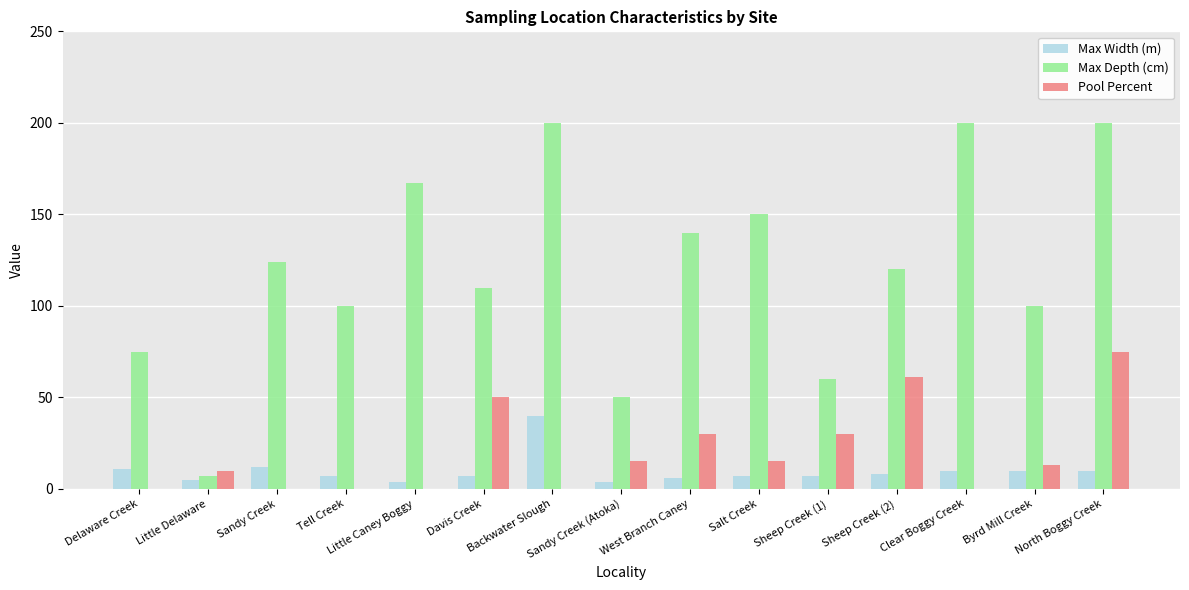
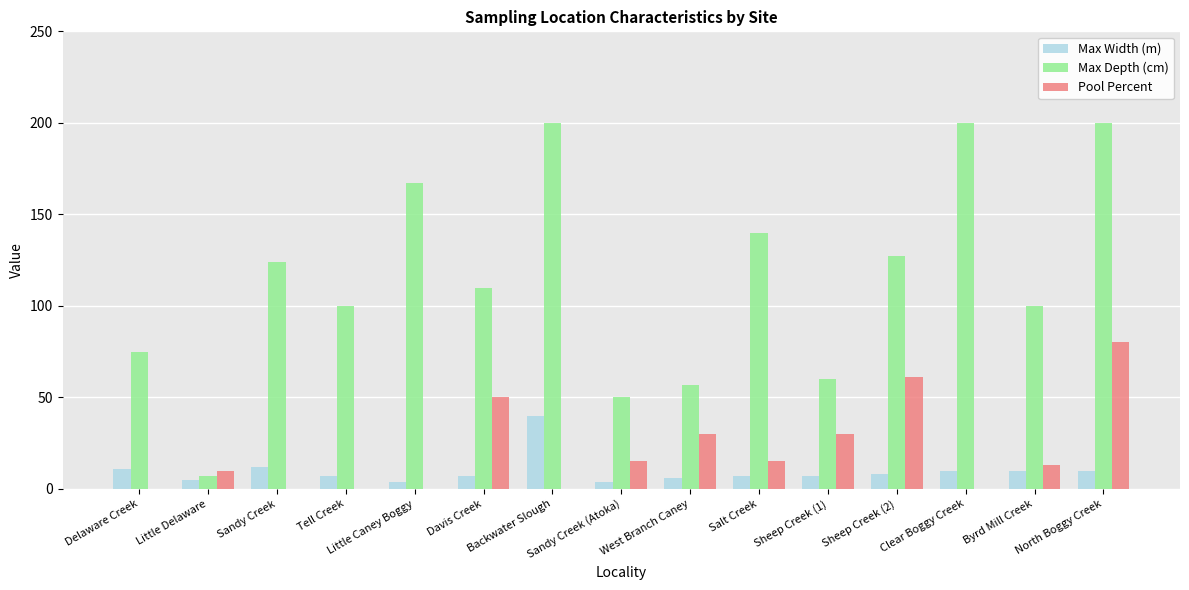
  {
    "Max Width (m)": {
      "Delaware Creek": 11,
      "Little Delaware": 5,
      "Sandy Creek": 12,
      "Tell Creek": 7,
      "Little Caney Boggy": 4,
      "Davis Creek": 7,
      "Backwater Slough": 40,
      "Sandy Creek (Atoka)": 4,
      "West Branch Caney": 6,
      "Salt Creek": 7,
      "Sheep Creek (1)": 7,
      "Sheep Creek (2)": 8,
      "Clear Boggy Creek": 10,
      "Byrd Mill Creek": 10,
      "North Boggy Creek": 10
    },
    "Max Depth (cm)": {
      "Delaware Creek": 75,
      "Little Delaware": 7,
      "Sandy Creek": 124,
      "Tell Creek": 100,
      "Little Caney Boggy": 167,
      "Davis Creek": 110,
      "Backwater Slough": 200,
      "Sandy Creek (Atoka)": 50,
-     "West Branch Caney": 140,
-     "Salt Creek": 150,
+     "West Branch Caney": 57,
+     "Salt Creek": 140,
      "Sheep Creek (1)": 60,
-     "Sheep Creek (2)": 120,
+     "Sheep Creek (2)": 127,
      "Clear Boggy Creek": 200,
      "Byrd Mill Creek": 100,
      "North Boggy Creek": 200
    },
    "Pool Percent": {
      "Delaware Creek": 0,
      "Little Delaware": 10,
      "Sandy Creek": 0,
      "Tell Creek": 0,
      "Little Caney Boggy": 0,
      "Davis Creek": 50,
      "Backwater Slough": 0,
      "Sandy Creek (Atoka)": 15,
      "West Branch Caney": 30,
      "Salt Creek": 15,
      "Sheep Creek (1)": 30,
      "Sheep Creek (2)": 61,
      "Clear Boggy Creek": 0,
      "Byrd Mill Creek": 13,
-     "North Boggy Creek": 75
+     "North Boggy Creek": 80
    }
  }
